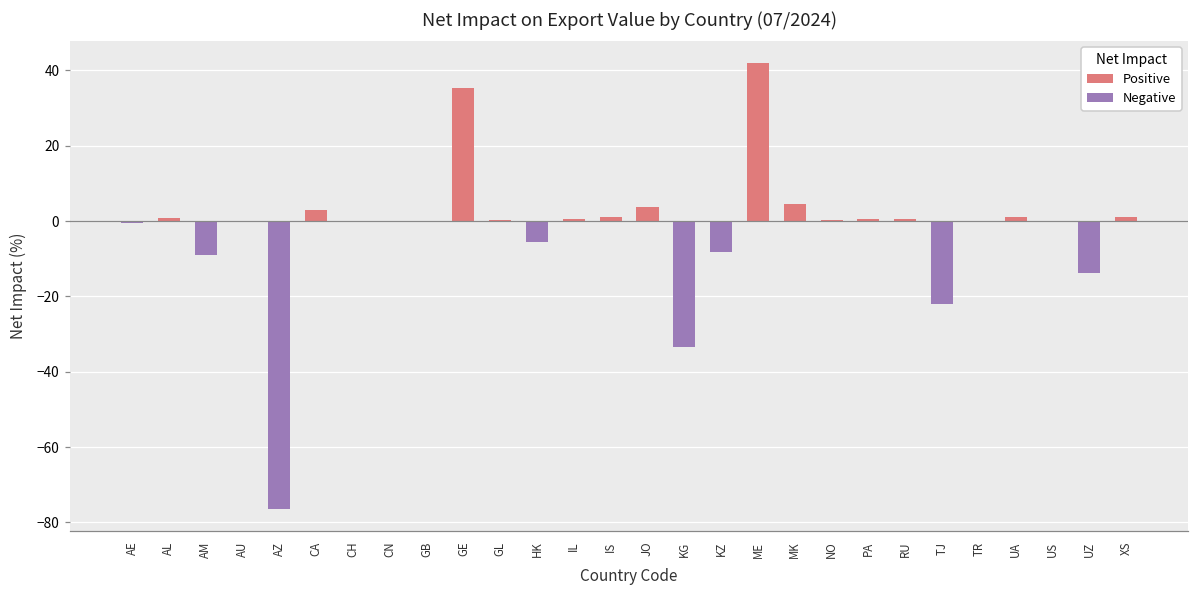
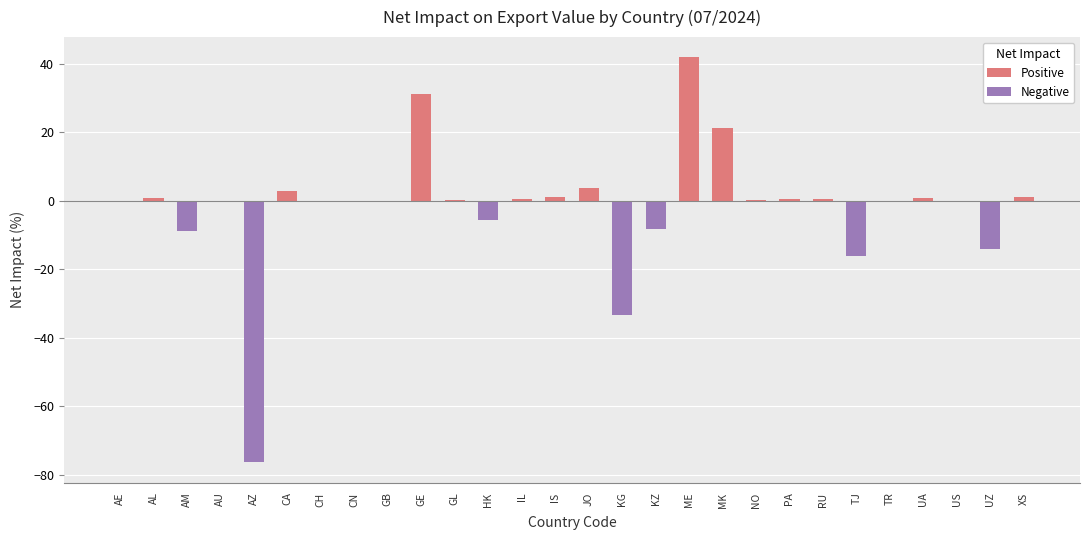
  {
    "Positive": {
      "AE": 0,
      "AL": 1,
      "AM": 0,
      "AU": 0,
      "AZ": 0,
      "CA": 3,
      "CH": 0,
      "CN": 0,
      "GB": 0,
-     "GE": 35,
+     "GE": 31,
      "HK": 0,
      "IS": 1,
      "JO": 4,
      "KG": 0,
      "KZ": 0,
      "ME": 42,
-     "MK": 5,
+     "MK": 21,
      "TJ": 0,
      "TR": 0,
      "UA": 1,
      "US": 0,
      "UZ": 0,
      "XS": 1
    },
    "Negative": {
      "AL": 0,
      "AM": -9,
      "AU": 0,
      "AZ": -76,
      "CA": 0,
      "CH": 0,
      "CN": 0,
      "GE": 0,
      "GL": 0,
      "HK": -6,
      "IL": 0,
      "IS": 0,
      "JO": 0,
      "KG": -33,
      "KZ": -8,
      "ME": 0,
      "MK": 0,
      "NO": 0,
      "PA": 0,
      "RU": 0,
-     "TJ": -22,
+     "TJ": -16,
      "UA": 0,
      "US": 0,
      "UZ": -14,
      "XS": 0
    }
  }
